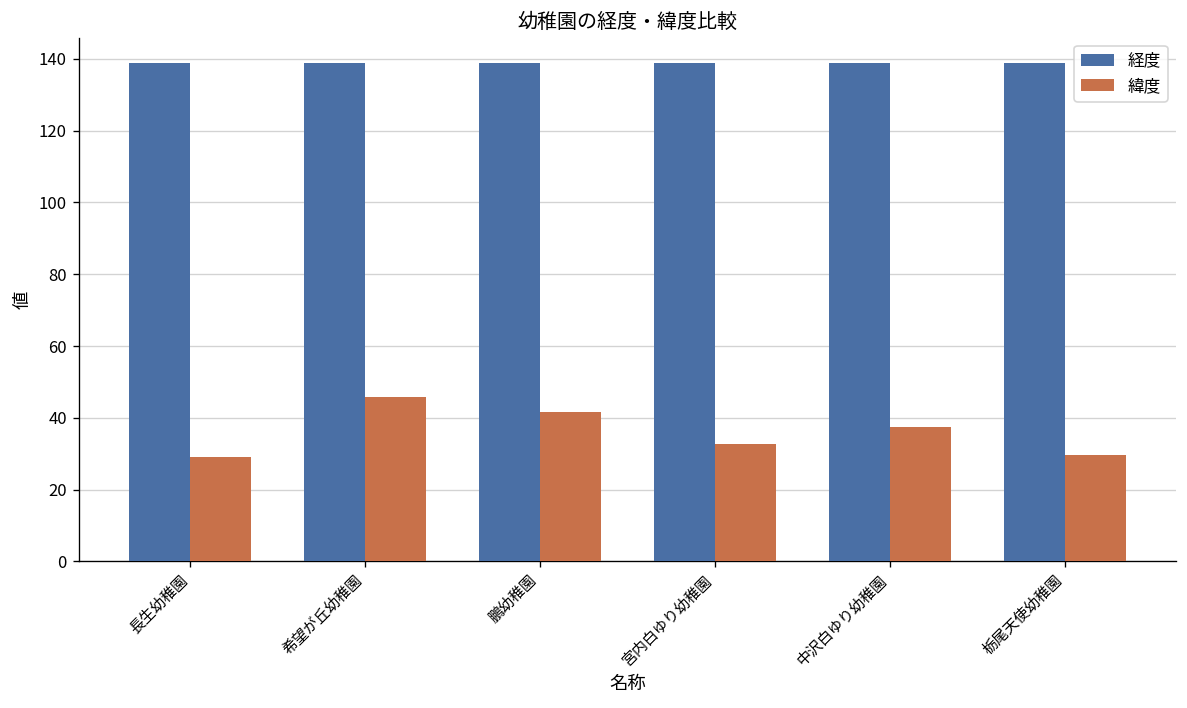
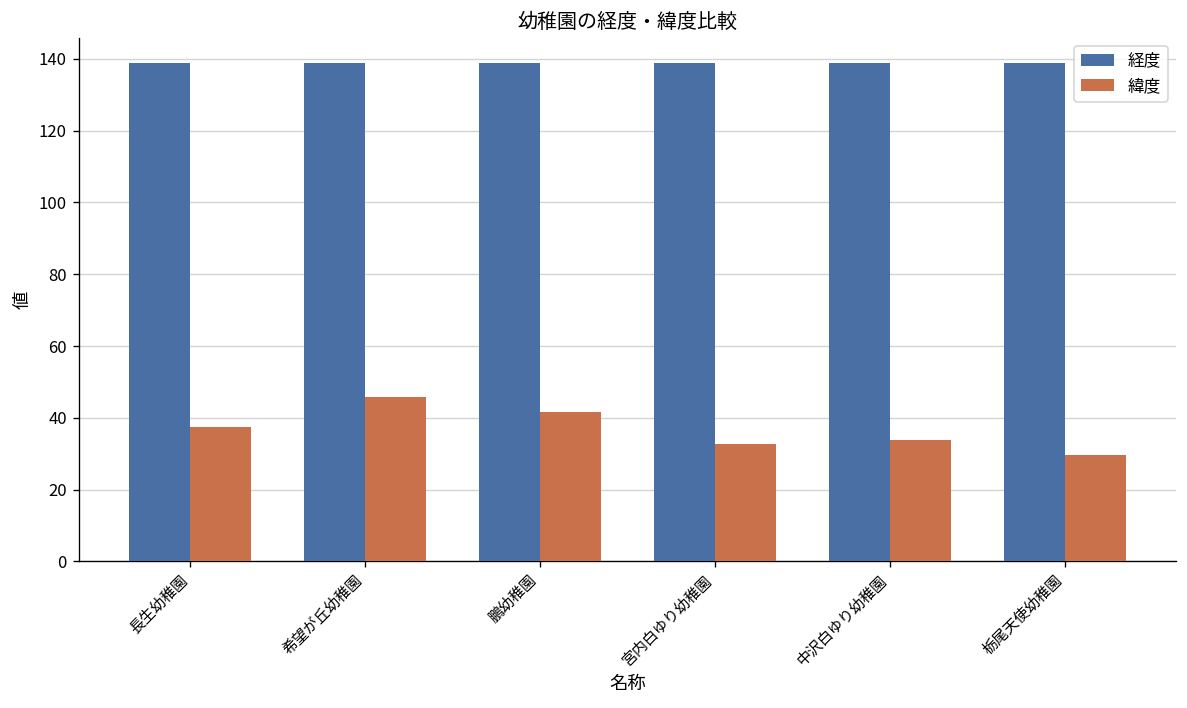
  {
    "経度": {
      "長生幼稚園": 139,
      "希望が丘幼稚園": 139,
      "鵬幼稚園": 139,
      "宮内白ゆり幼稚園": 139,
      "中沢白ゆり幼稚園": 139,
      "栃尾天使幼稚園": 139
    },
    "緯度": {
-     "長生幼稚園": 29,
+     "長生幼稚園": 37,
      "希望が丘幼稚園": 46,
      "鵬幼稚園": 42,
      "宮内白ゆり幼稚園": 33,
-     "中沢白ゆり幼稚園": 37,
+     "中沢白ゆり幼稚園": 34,
      "栃尾天使幼稚園": 30
    }
  }
